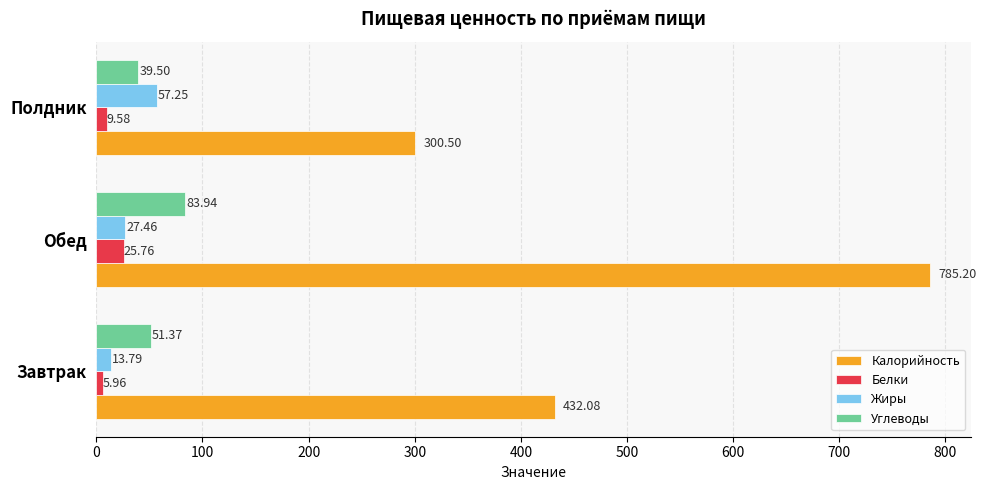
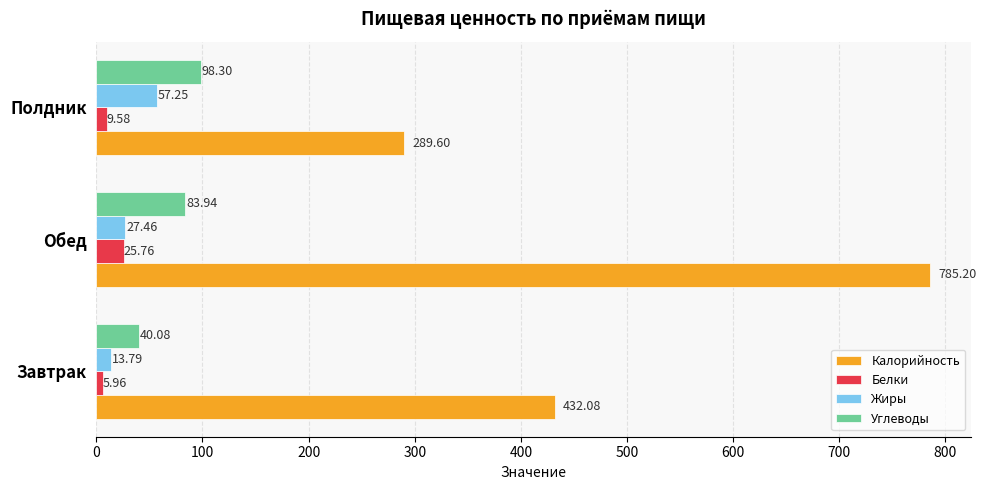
  {
    "Калорийность": {
-     "Полдник": 300.50,
+     "Полдник": 289.60,
      "Обед": 785.20,
      "Завтрак": 432.08
    },
    "Белки": {
      "Полдник": 9.58,
      "Обед": 25.76,
      "Завтрак": 5.96
    },
    "Жиры": {
      "Полдник": 57.25,
      "Обед": 27.46,
      "Завтрак": 13.79
    },
    "Углеводы": {
-     "Полдник": 39.50,
+     "Полдник": 98.30,
      "Обед": 83.94,
-     "Завтрак": 51.37
+     "Завтрак": 40.08
    }
  }
